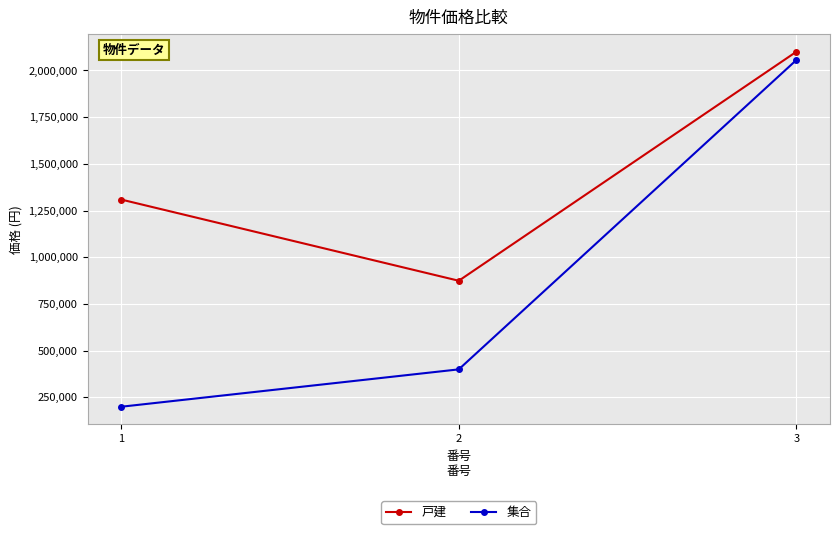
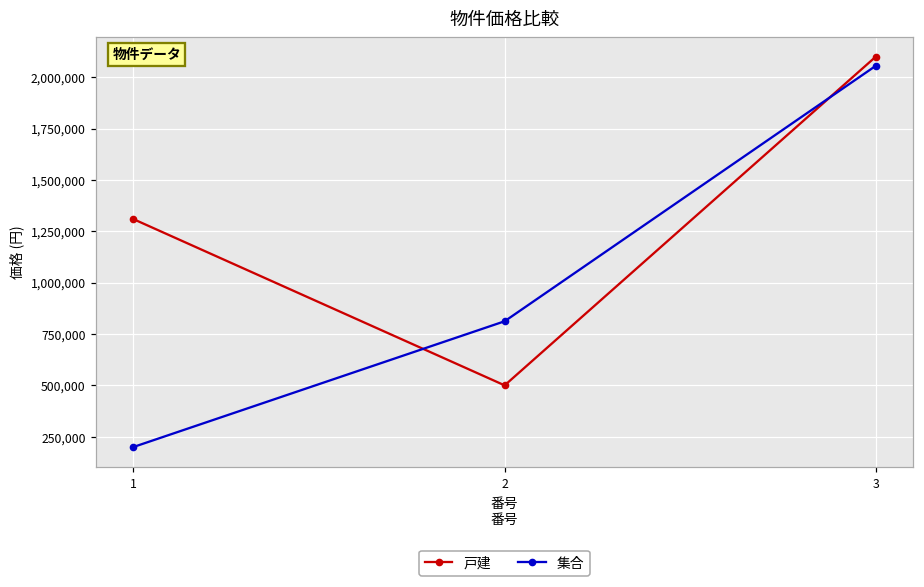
  {
    "戸建": {
      "1": "1,310,000",
-     "2": "870,000",
+     "2": "500,000",
      "3": "2,100,000"
    },
    "集合": {
      "1": "200,000",
-     "2": "400,000",
+     "2": "810,000",
      "3": "2,060,000"
    }
  }
